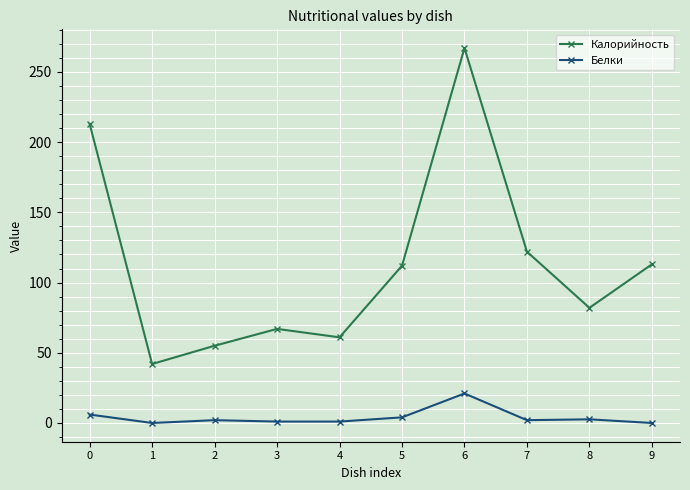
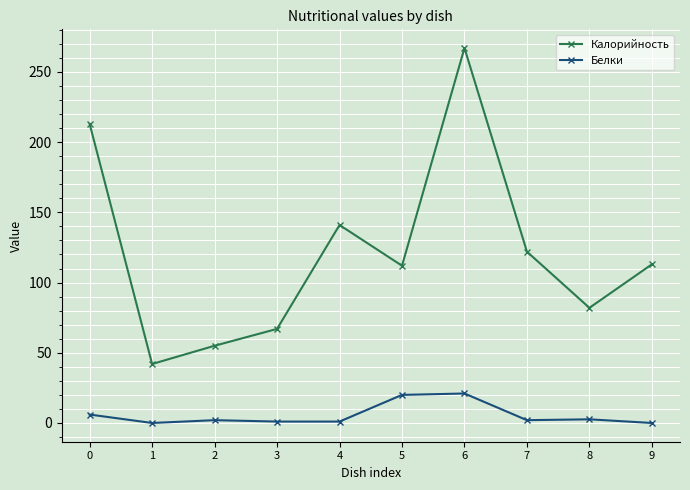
  {
    "Калорийность": {
      "0": 213,
      "1": 42,
      "2": 55,
      "3": 67,
-     "4": 61,
+     "4": 141,
      "5": 112,
      "6": 267,
      "7": 122,
      "8": 82,
      "9": 113
    },
    "Белки": {
      "0": 6,
      "1": 0,
      "2": 2,
      "3": 1,
      "4": 1,
-     "5": 4,
+     "5": 20,
      "6": 21,
      "7": 2,
      "8": 3,
      "9": 0
    }
  }
